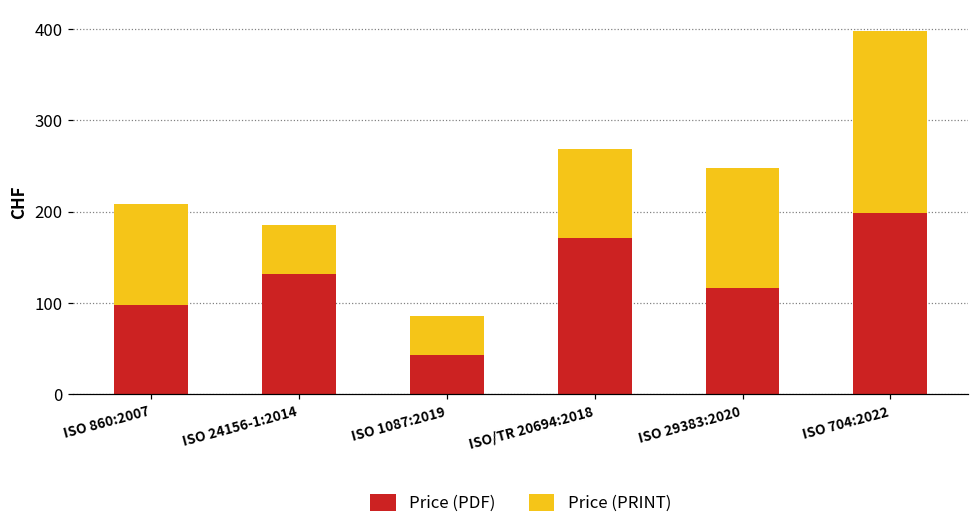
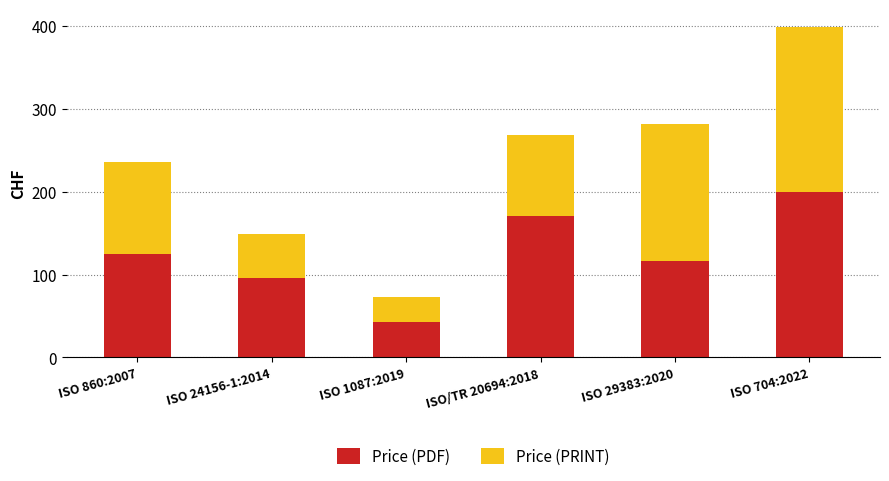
  {
    "Price (PDF)": {
-     "ISO 860:2007": 100,
-     "ISO 24156-1:2014": 130,
+     "ISO 860:2007": 120,
+     "ISO 24156-1:2014": 100,
      "ISO 1087:2019": 40,
      "ISO/TR 20694:2018": 170,
      "ISO 29383:2020": 120,
      "ISO 704:2022": 200
    },
    "Price (PRINT)": {
      "ISO 860:2007": 110,
      "ISO 24156-1:2014": 50,
-     "ISO 1087:2019": 40,
+     "ISO 1087:2019": 30,
      "ISO/TR 20694:2018": 100,
-     "ISO 29383:2020": 130,
+     "ISO 29383:2020": 170,
      "ISO 704:2022": 200
    }
  }
